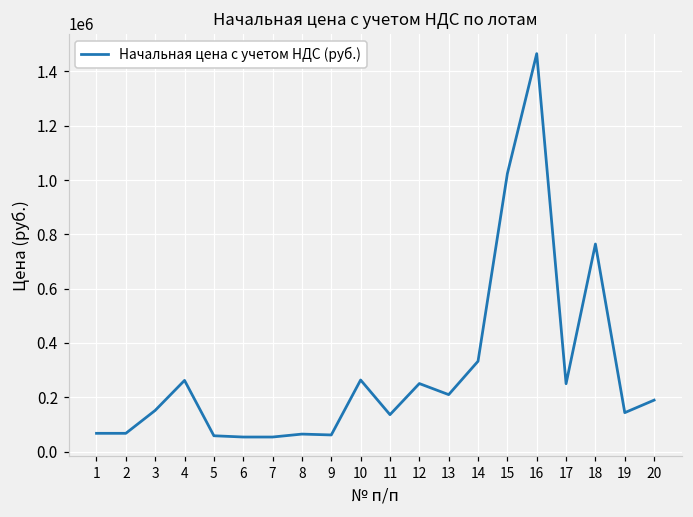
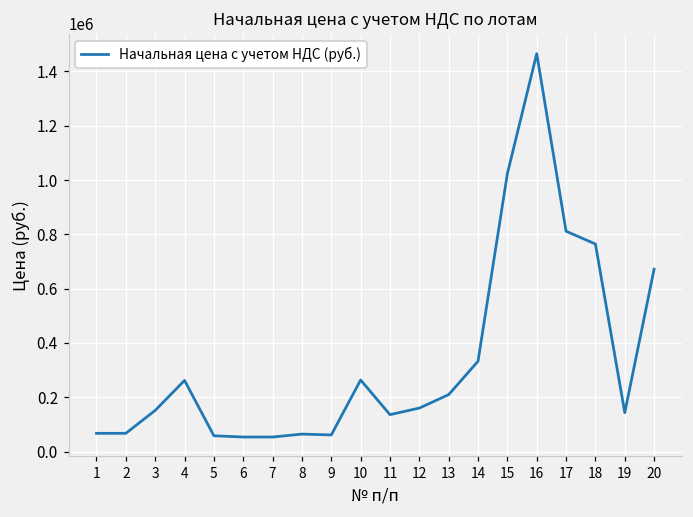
  {
    "1": 70000,
    "2": 70000,
    "3": 150000,
    "4": 260000,
    "5": 60000,
    "6": 50000,
    "7": 50000,
    "8": 60000,
    "9": 60000,
    "10": 260000,
    "11": 140000,
-   "12": 250000,
+   "12": 160000,
    "13": 210000,
    "14": 330000,
    "15": 1020000,
    "16": 1470000,
-   "17": 250000,
+   "17": 810000,
    "18": 760000,
    "19": 140000,
-   "20": 190000
+   "20": 670000
  }
